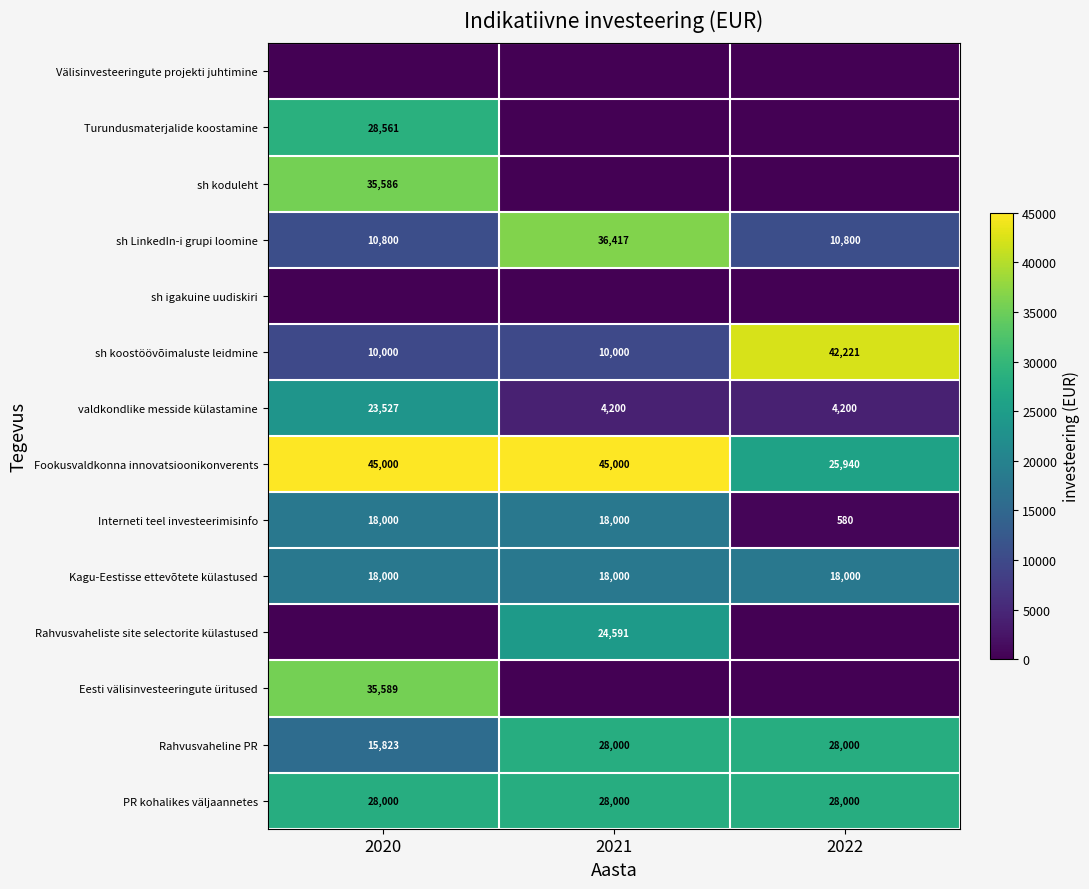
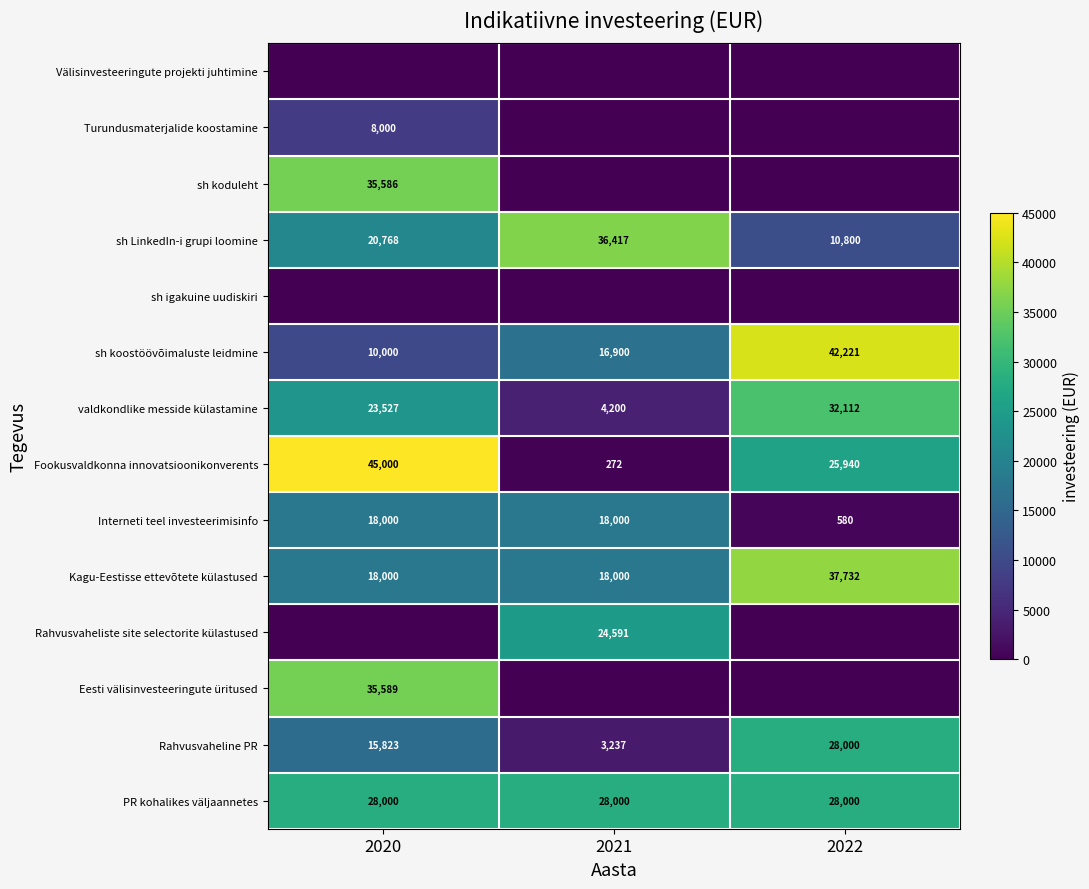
  {
    "Turundusmaterjalide koostamine": {
-     "2020": "28,561"
+     "2020": "8,000"
    },
    "sh koduleht": {
      "2020": "35,586"
    },
    "sh LinkedIn-i grupi loomine": {
-     "2020": "10,800",
+     "2020": "20,768",
      "2021": "36,417",
      "2022": "10,800"
    },
    "sh koostöövõimaluste leidmine": {
      "2020": "10,000",
-     "2021": "10,000",
+     "2021": "16,900",
      "2022": "42,221"
    },
    "valdkondlike messide külastamine": {
      "2020": "23,527",
      "2021": "4,200",
-     "2022": "4,200"
+     "2022": "32,112"
    },
    "Fookusvaldkonna innovatsioonikonverents": {
      "2020": "45,000",
-     "2021": "45,000",
+     "2021": "272",
      "2022": "25,940"
    },
    "Interneti teel investeerimisinfo": {
      "2020": "18,000",
      "2021": "18,000",
      "2022": "580"
    },
    "Kagu-Eestisse ettevõtete külastused": {
      "2020": "18,000",
      "2021": "18,000",
-     "2022": "18,000"
+     "2022": "37,732"
    },
    "Rahvusvaheliste site selectorite külastused": {
      "2021": "24,591"
    },
    "Eesti välisinvesteeringute üritused": {
      "2020": "35,589"
    },
    "Rahvusvaheline PR": {
      "2020": "15,823",
-     "2021": "28,000",
+     "2021": "3,237",
      "2022": "28,000"
    },
    "PR kohalikes väljaannetes": {
      "2020": "28,000",
      "2021": "28,000",
      "2022": "28,000"
    }
  }
